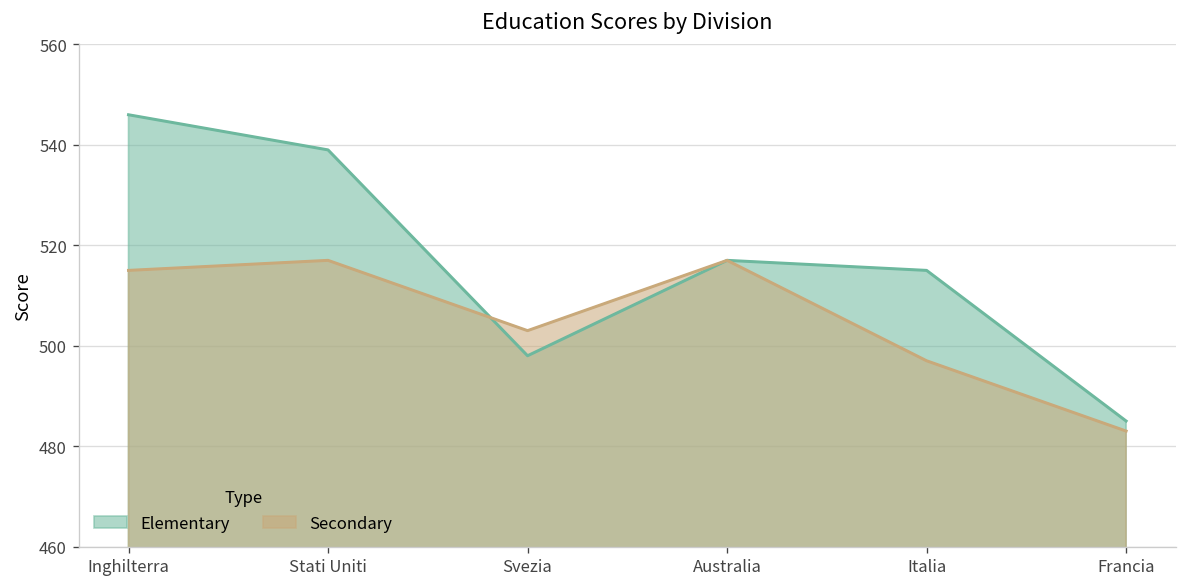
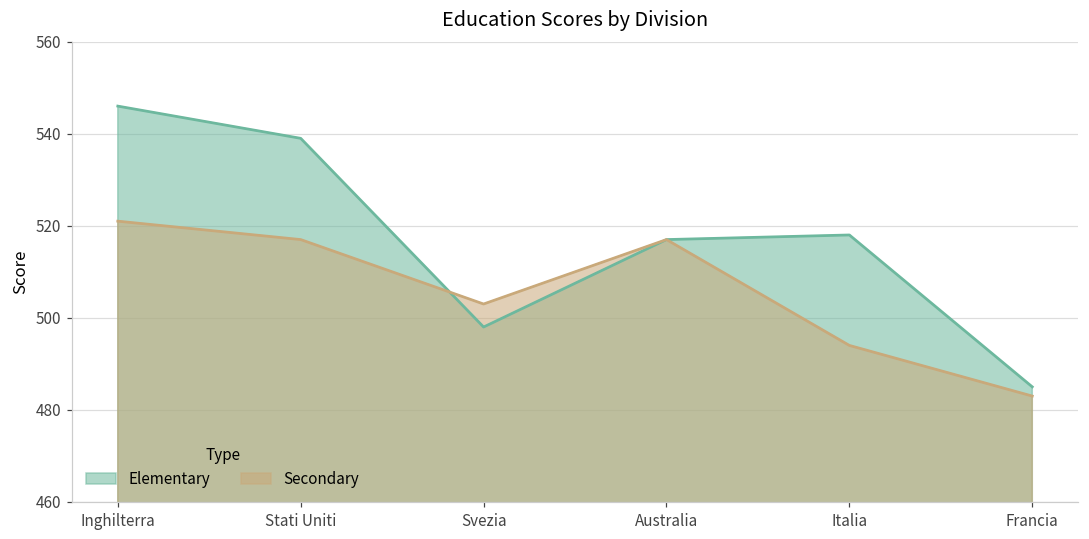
  {
    "Elementary": {
      "Inghilterra": 546,
      "Stati Uniti": 539,
      "Svezia": 498,
-     "Italia": 515,
+     "Italia": 518,
      "Francia": 485
    },
    "Secondary": {
-     "Inghilterra": 515,
+     "Inghilterra": 521,
      "Stati Uniti": 517,
      "Svezia": 503,
-     "Italia": 497,
+     "Italia": 494,
      "Francia": 483
    }
  }
